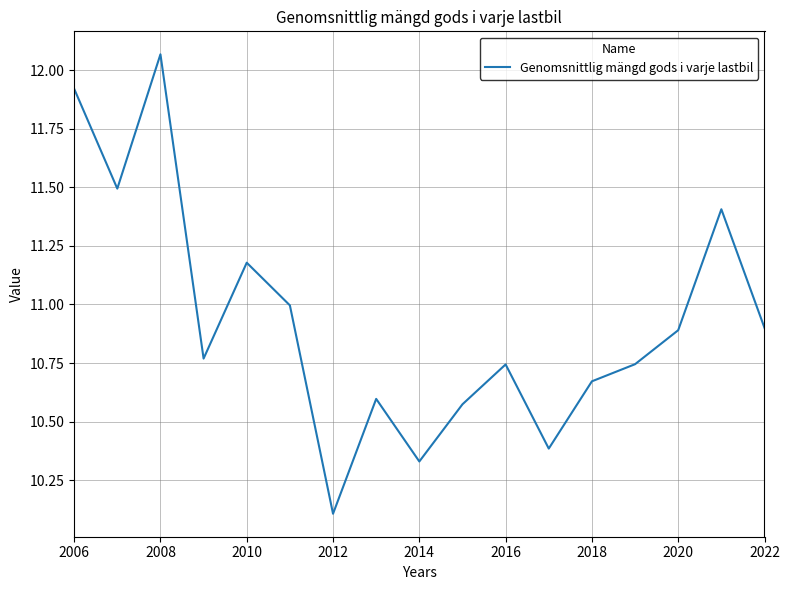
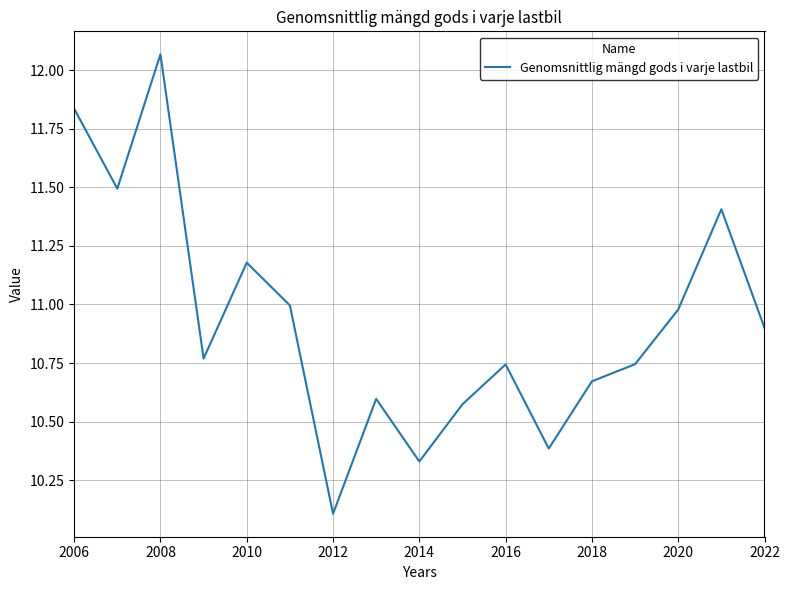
  {
-   "2006": 11.92,
+   "2006": 11.84,
    "2008": 12.07,
    "2010": 11.18,
    "2012": 10.11,
    "2014": 10.33,
    "2016": 10.74,
    "2018": 10.67,
-   "2020": 10.89,
+   "2020": 10.98,
    "2022": 10.90
  }
